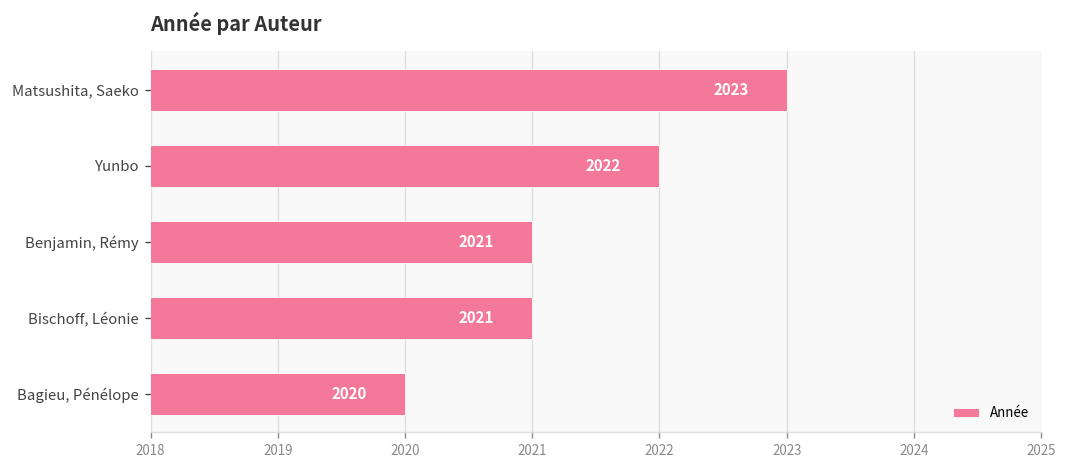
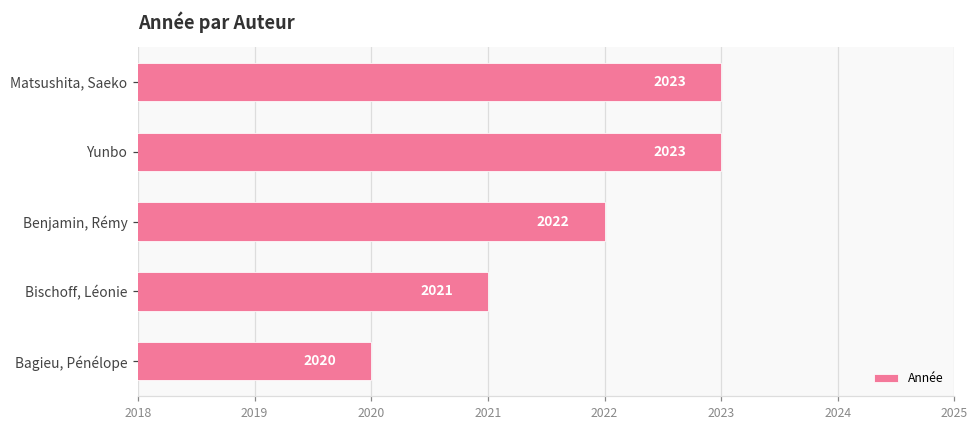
  {
    "Matsushita, Saeko": 2023,
-   "Yunbo": 2022,
-   "Benjamin, Rémy": 2021,
+   "Yunbo": 2023,
+   "Benjamin, Rémy": 2022,
    "Bischoff, Léonie": 2021,
    "Bagieu, Pénélope": 2020
  }
